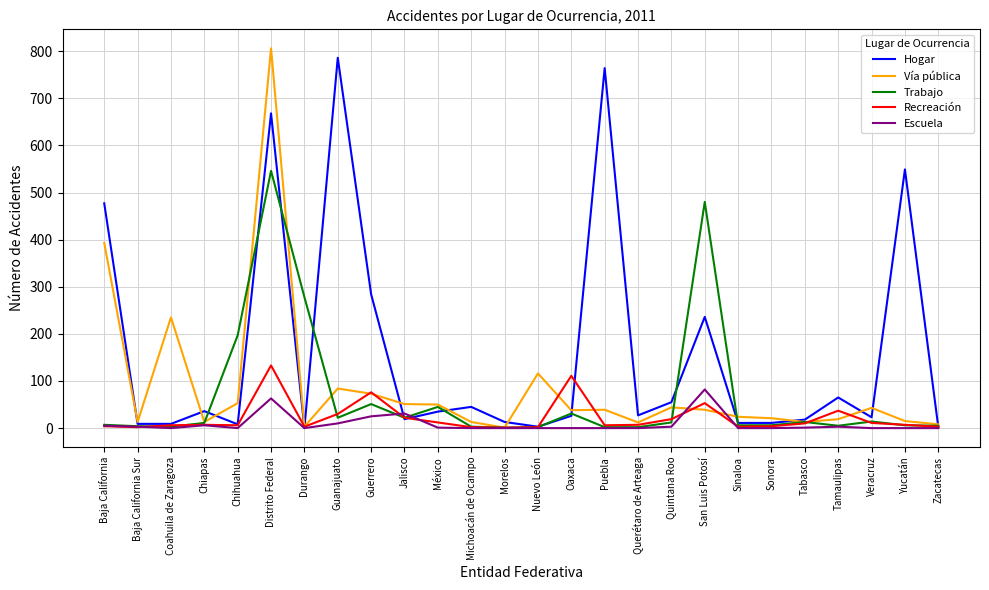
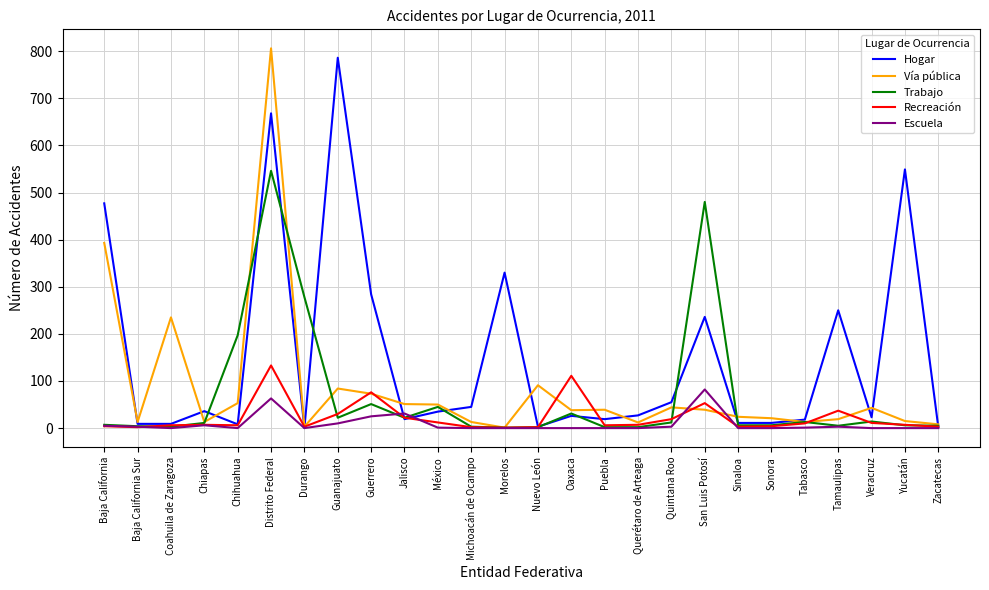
  {
    "Hogar": {
      "Baja California": 480,
      "Chiapas": 40,
      "Distrito Federal": 670,
      "Guanajuato": 790,
      "Guerrero": 280,
      "México": 40,
      "Michoacán de Ocampo": 50,
-     "Morelos": 10,
-     "Puebla": 760,
+     "Morelos": 330,
+     "Puebla": 20,
      "Querétaro de Arteaga": 30,
      "Quintana Roo": 60,
      "San Luis Potosí": 240,
-     "Tamaulipas": 70,
+     "Tamaulipas": 250,
      "Veracruz": 20,
      "Yucatán": 550
    },
    "Vía pública": {
      "Baja California": 390,
      "Coahuila de Zaragoza": 240,
      "Chihuahua": 50,
      "Distrito Federal": 810,
      "Guanajuato": 80,
      "Jalisco": 50,
      "Michoacán de Ocampo": 10,
-     "Nuevo León": 120,
+     "Nuevo León": 90,
      "Oaxaca": 40,
      "Puebla": 40,
      "Quintana Roo": 40,
      "San Luis Potosí": 40,
      "Sinaloa": 20,
      "Sonora": 20,
      "Tamaulipas": 20,
      "Veracruz": 40,
      "Yucatán": 20
    },
    "Trabajo": {
      "Chihuahua": 200,
      "Distrito Federal": 550,
      "Durango": 280,
      "Guanajuato": 20,
      "Guerrero": 50,
      "Quintana Roo": 10,
      "San Luis Potosí": 480
    },
    "Recreación": {
      "Distrito Federal": 130,
      "Guanajuato": 30,
      "México": 10,
      "Oaxaca": 110,
      "Quintana Roo": 20,
      "San Luis Potosí": 50,
      "Tamaulipas": 40
    },
    "Escuela": {
      "Chihuahua": 0,
      "Distrito Federal": 60,
      "Guanajuato": 10,
      "Guerrero": 30,
      "Jalisco": 30,
      "México": 0,
      "Oaxaca": 0,
      "Quintana Roo": 0,
      "San Luis Potosí": 80,
      "Tabasco": 0,
      "Veracruz": 0,
      "Yucatán": 0
    }
  }
